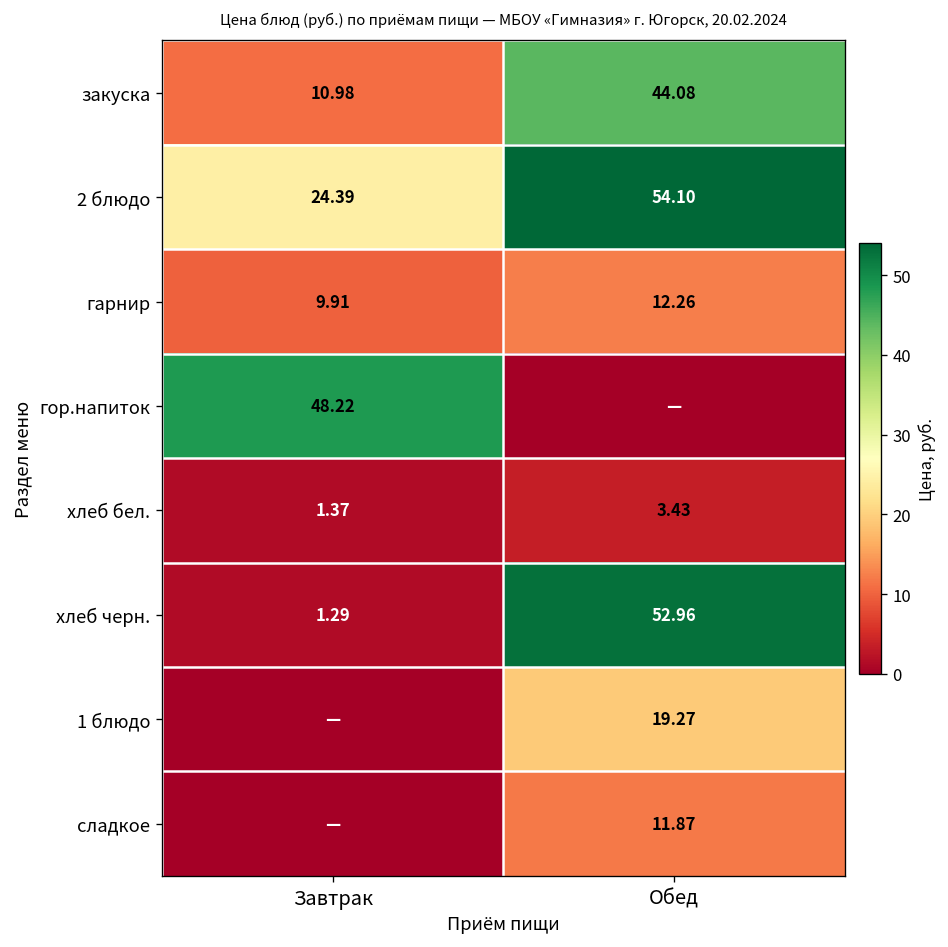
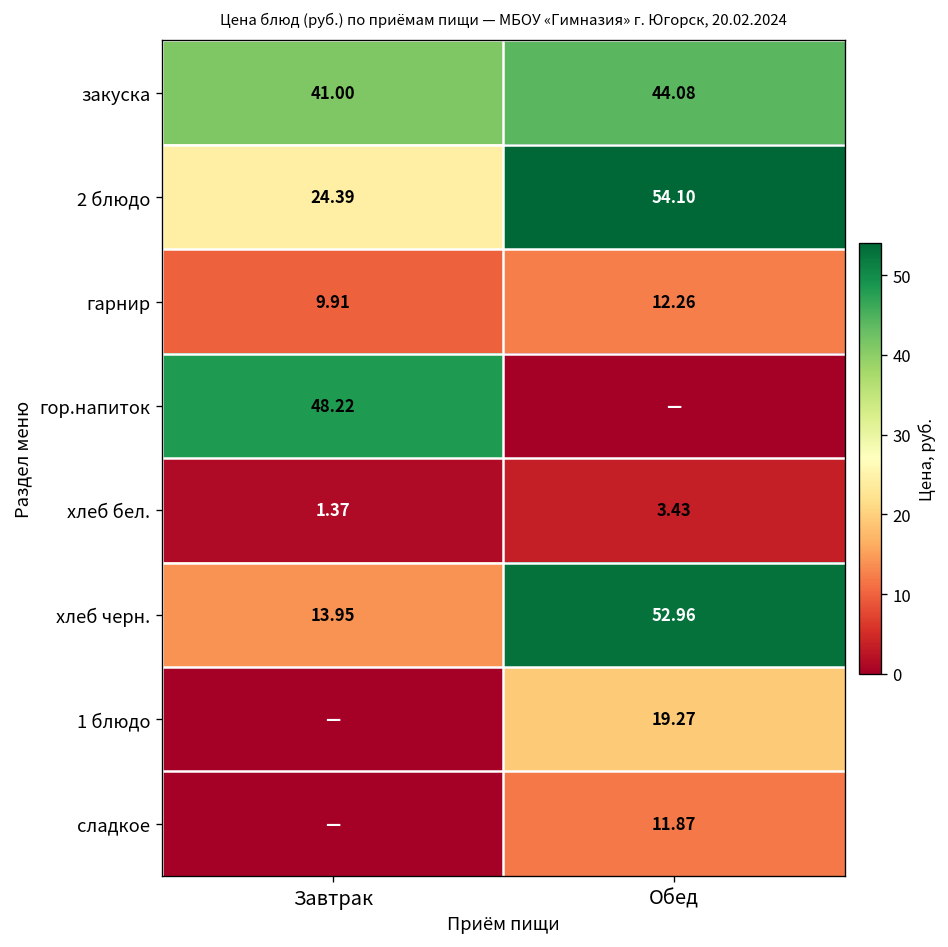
  {
    "закуска": {
-     "Завтрак": 10.98,
+     "Завтрак": 41.00,
      "Обед": 44.08
    },
    "2 блюдо": {
      "Завтрак": 24.39,
      "Обед": 54.10
    },
    "гарнир": {
      "Завтрак": 9.91,
      "Обед": 12.26
    },
    "гор.напиток": {
      "Завтрак": 48.22
    },
    "хлеб бел.": {
      "Завтрак": 1.37,
      "Обед": 3.43
    },
    "хлеб черн.": {
-     "Завтрак": 1.29,
+     "Завтрак": 13.95,
      "Обед": 52.96
    },
    "1 блюдо": {
      "Обед": 19.27
    },
    "сладкое": {
      "Обед": 11.87
    }
  }
